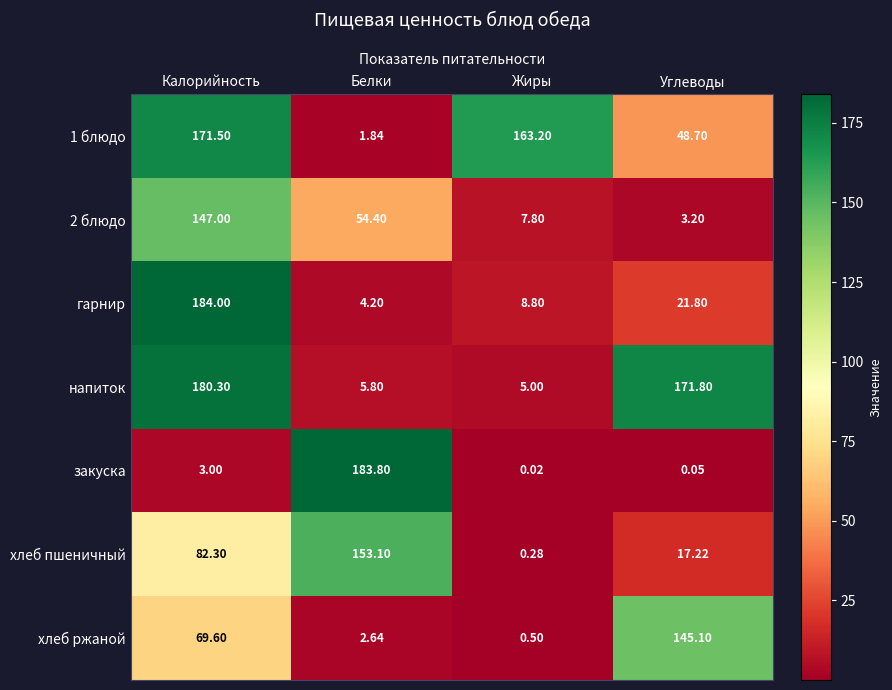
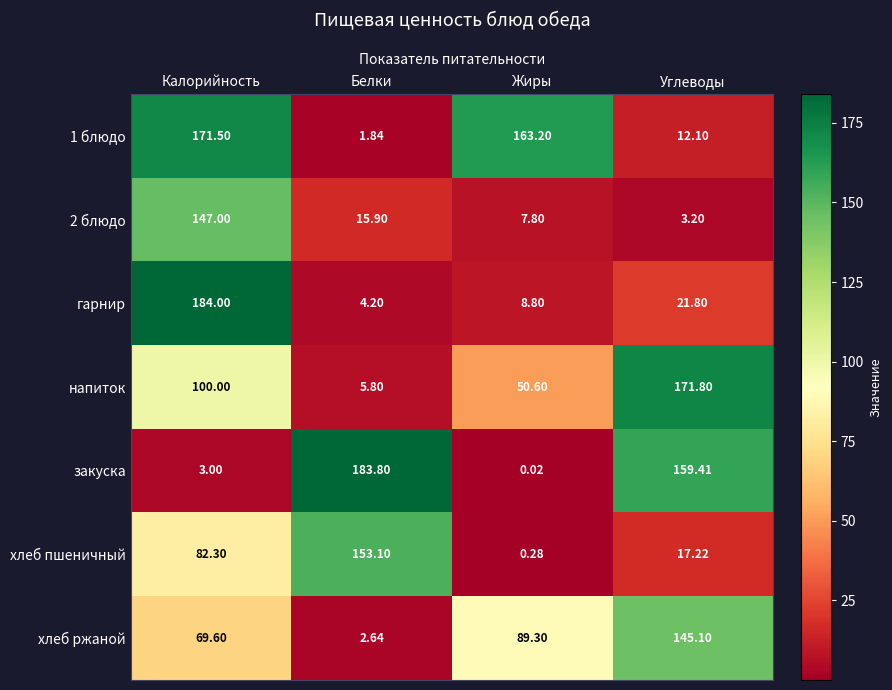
  {
    "1 блюдо": {
      "Калорийность": 171.50,
      "Белки": 1.84,
      "Жиры": 163.20,
-     "Углеводы": 48.70
+     "Углеводы": 12.10
    },
    "2 блюдо": {
      "Калорийность": 147.00,
-     "Белки": 54.40,
+     "Белки": 15.90,
      "Жиры": 7.80,
      "Углеводы": 3.20
    },
    "гарнир": {
      "Калорийность": 184.00,
      "Белки": 4.20,
      "Жиры": 8.80,
      "Углеводы": 21.80
    },
    "напиток": {
-     "Калорийность": 180.30,
+     "Калорийность": 100.00,
      "Белки": 5.80,
-     "Жиры": 5.00,
+     "Жиры": 50.60,
      "Углеводы": 171.80
    },
    "закуска": {
      "Калорийность": 3.00,
      "Белки": 183.80,
      "Жиры": 0.02,
-     "Углеводы": 0.05
+     "Углеводы": 159.41
    },
    "хлеб пшеничный": {
      "Калорийность": 82.30,
      "Белки": 153.10,
      "Жиры": 0.28,
      "Углеводы": 17.22
    },
    "хлеб ржаной": {
      "Калорийность": 69.60,
      "Белки": 2.64,
-     "Жиры": 0.50,
+     "Жиры": 89.30,
      "Углеводы": 145.10
    }
  }
